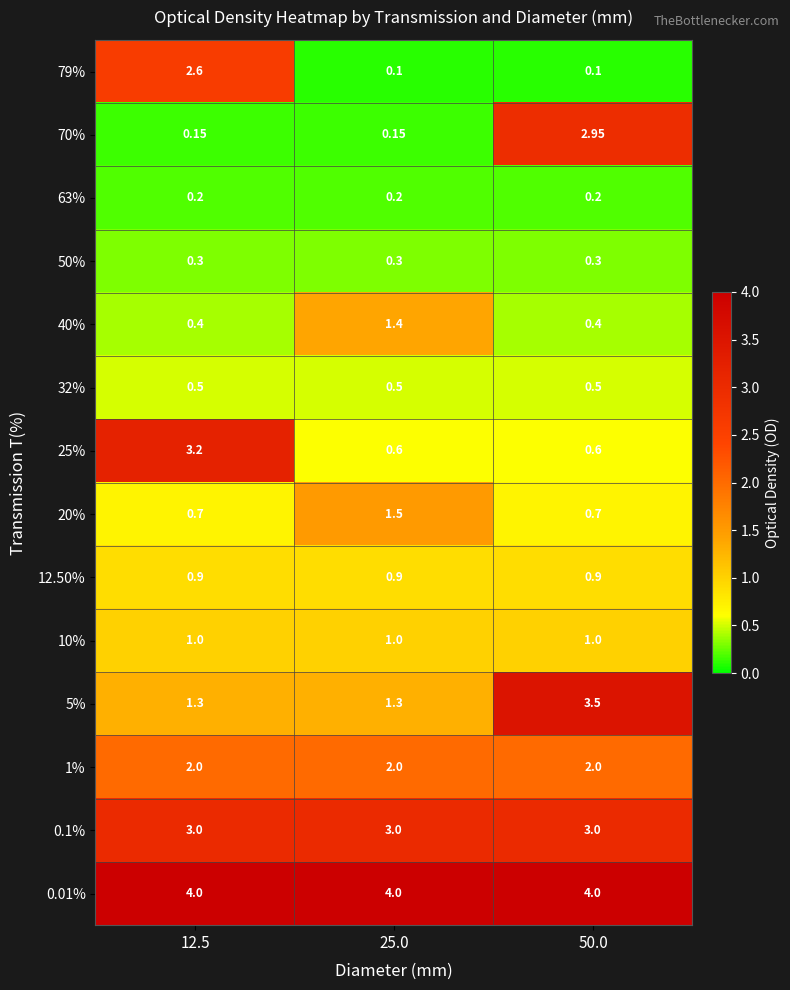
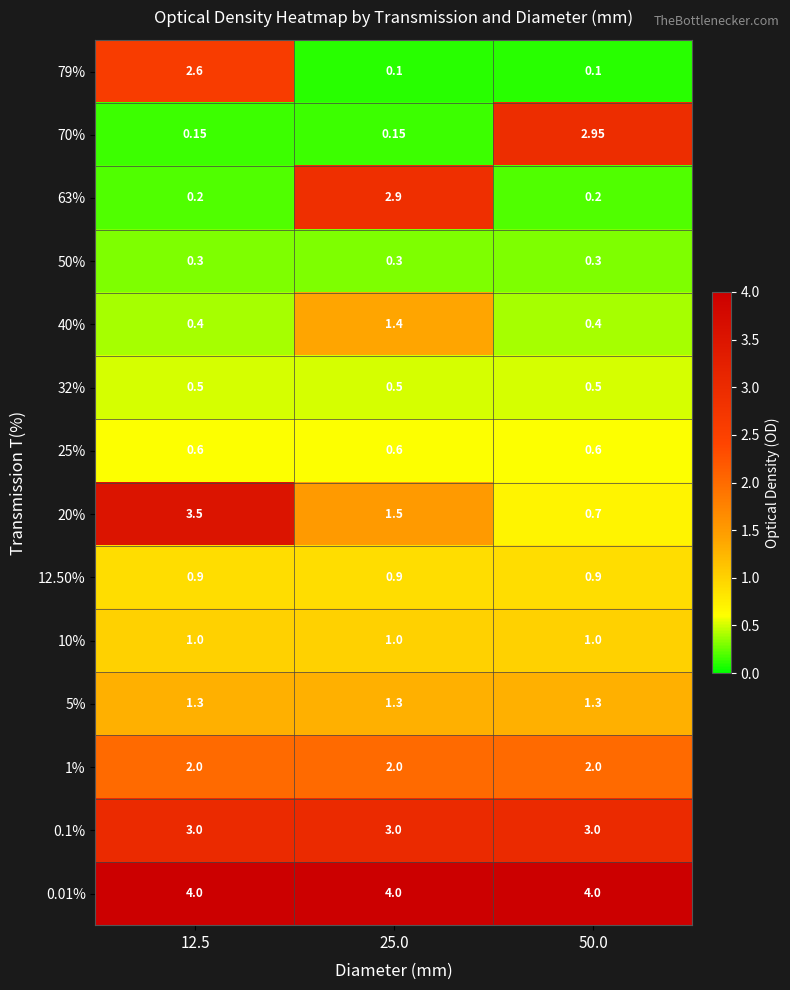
  {
    "79%": {
      "12.5": 2.6,
      "25.0": 0.1,
      "50.0": 0.1
    },
    "70%": {
      "12.5": 0.15,
      "25.0": 0.15,
      "50.0": 2.95
    },
    "63%": {
      "12.5": 0.2,
-     "25.0": 0.2,
+     "25.0": 2.9,
      "50.0": 0.2
    },
    "50%": {
      "12.5": 0.3,
      "25.0": 0.3,
      "50.0": 0.3
    },
    "40%": {
      "12.5": 0.4,
      "25.0": 1.4,
      "50.0": 0.4
    },
    "32%": {
      "12.5": 0.5,
      "25.0": 0.5,
      "50.0": 0.5
    },
    "25%": {
-     "12.5": 3.2,
+     "12.5": 0.6,
      "25.0": 0.6,
      "50.0": 0.6
    },
    "20%": {
-     "12.5": 0.7,
+     "12.5": 3.5,
      "25.0": 1.5,
      "50.0": 0.7
    },
    "12.50%": {
      "12.5": 0.9,
      "25.0": 0.9,
      "50.0": 0.9
    },
    "10%": {
      "12.5": 1.0,
      "25.0": 1.0,
      "50.0": 1.0
    },
    "5%": {
      "12.5": 1.3,
      "25.0": 1.3,
-     "50.0": 3.5
+     "50.0": 1.3
    },
    "1%": {
      "12.5": 2.0,
      "25.0": 2.0,
      "50.0": 2.0
    },
    "0.1%": {
      "12.5": 3.0,
      "25.0": 3.0,
      "50.0": 3.0
    },
    "0.01%": {
      "12.5": 4.0,
      "25.0": 4.0,
      "50.0": 4.0
    }
  }
